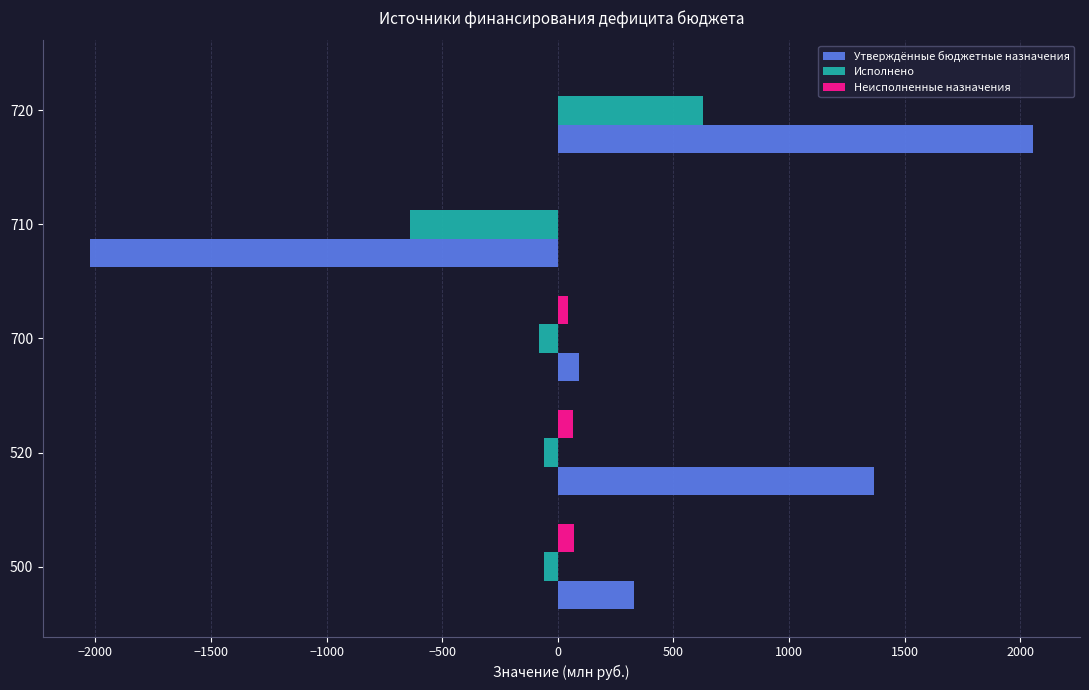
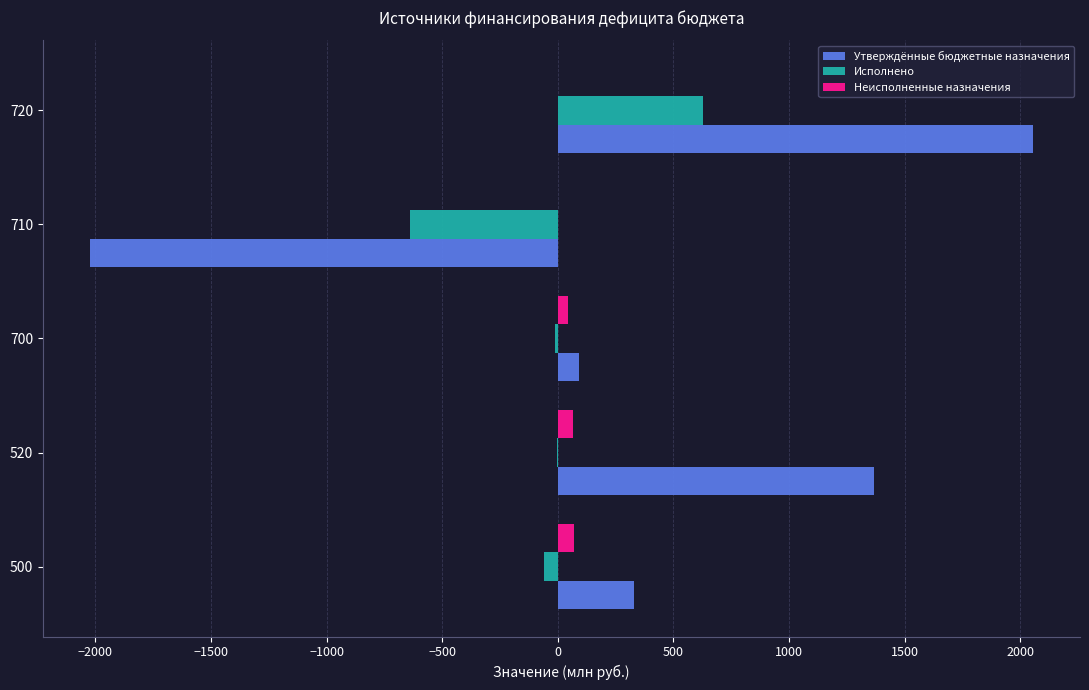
  {
    "Утверждённые бюджетные назначения": {
      "720": 2050,
      "710": -2020,
      "700": 90,
      "520": 1370,
      "500": 330
    },
    "Исполнено": {
      "720": 630,
      "710": -640,
-     "700": -80,
-     "520": -60,
+     "700": -10,
+     "520": 0,
      "500": -60
    },
    "Неисполненные назначения": {
      "720": 0,
      "710": 0,
      "700": 50,
      "520": 60,
      "500": 70
    }
  }
